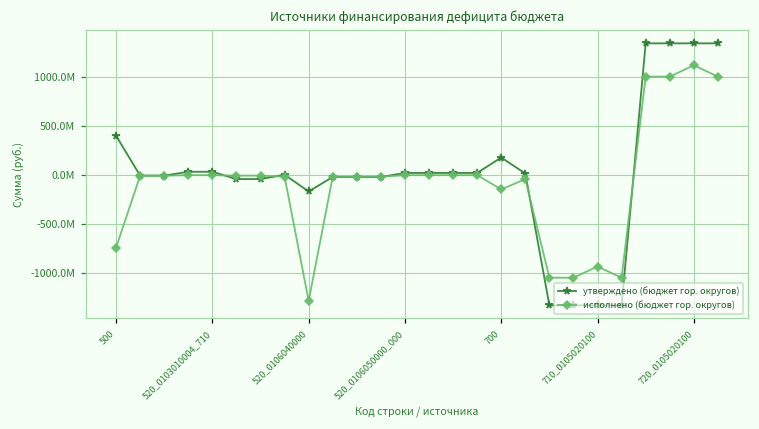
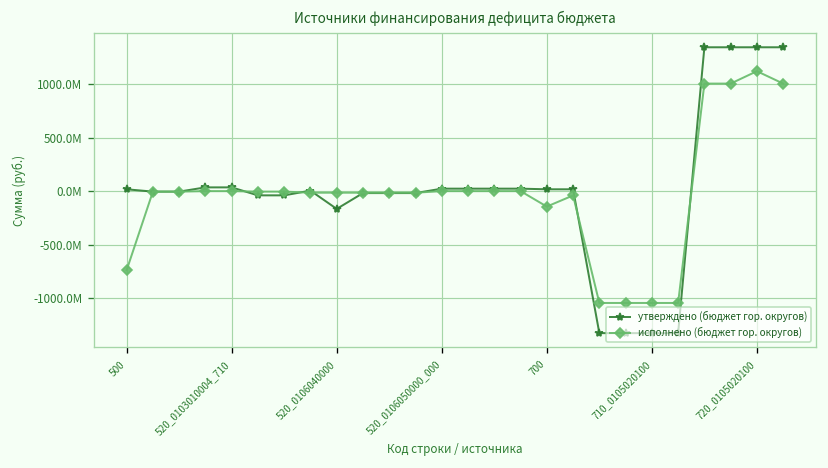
  {
    "утверждено (бюджет гор. округов)": {
-     "500": 400000000,
+     "500": 0,
      "520_0103010004_710": 0,
      "520_0106040000": -200000000,
-     "700": 200000000,
+     "700": 0,
      "720_0105020100": 1300000000
    },
    "исполнено (бюджет гор. округов)": {
      "500": -700000000,
      "520_0103010004_710": 0,
-     "520_0106040000": -1300000000,
+     "520_0106040000": 0,
      "700": -100000000,
-     "710_0105020100": -900000000,
+     "710_0105020100": -1000000000,
      "720_0105020100": 1100000000
    }
  }
